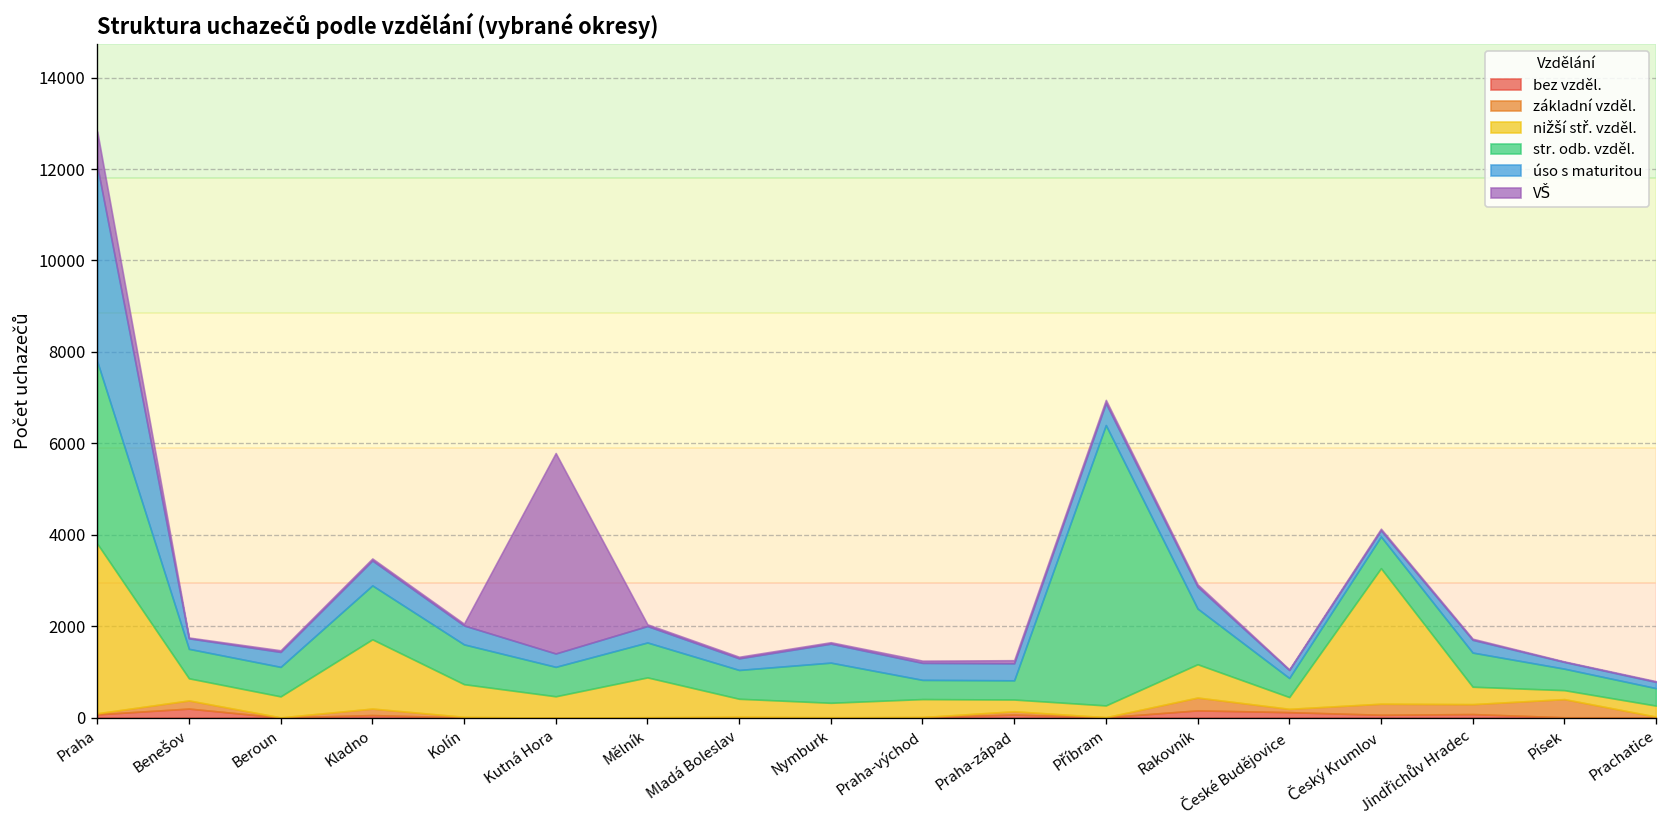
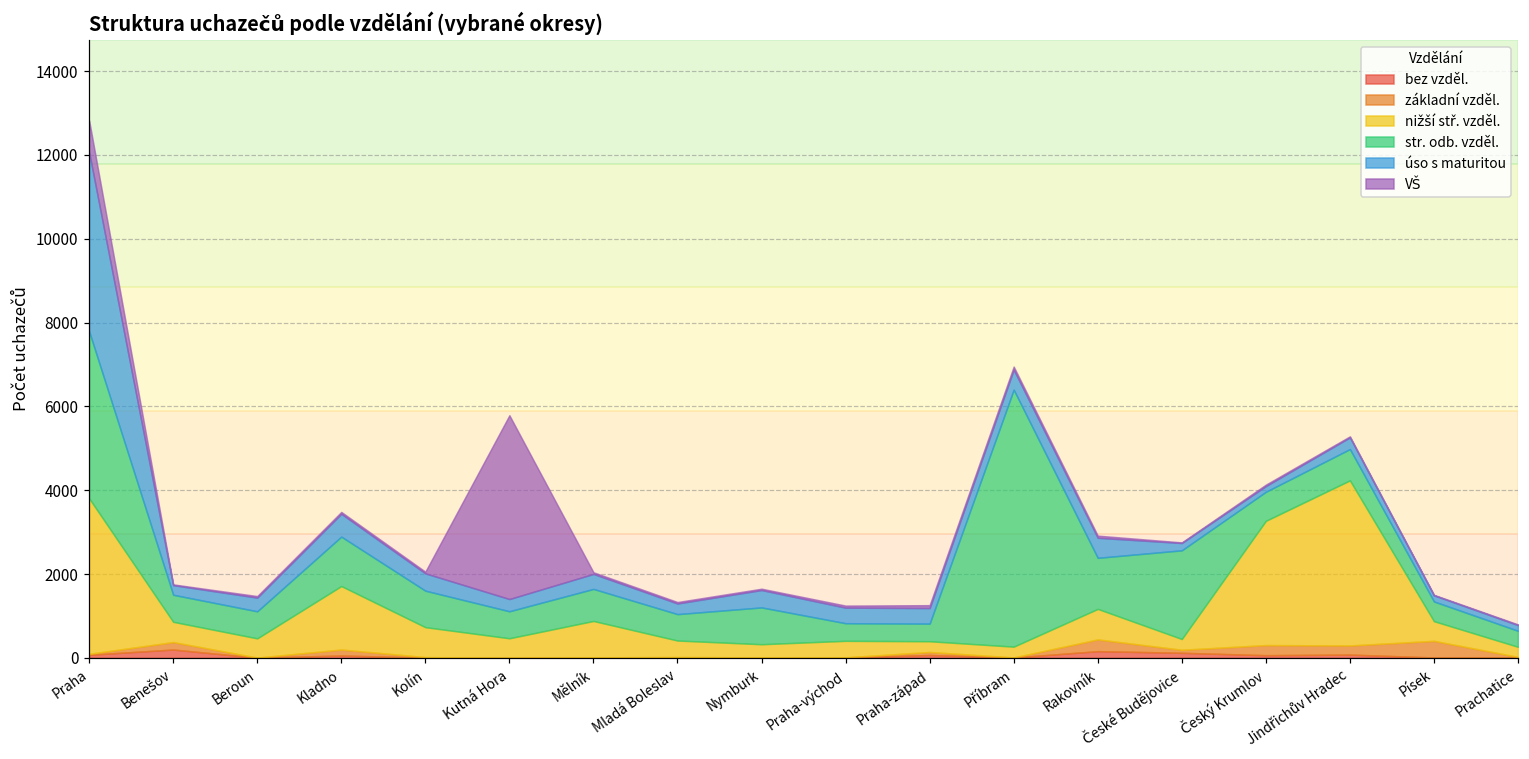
  {
    "nižší stř. vzděl.": {
      "Praha": 3700,
      "Benešov": 500,
      "Beroun": 500,
      "Kladno": 1500,
      "Kolín": 700,
      "Kutná Hora": 500,
      "Mělník": 900,
      "Mladá Boleslav": 400,
      "Nymburk": 300,
      "Praha-východ": 400,
      "Praha-západ": 300,
      "Příbram": 300,
      "Rakovník": 700,
      "České Budějovice": 300,
      "Český Krumlov": 3000,
-     "Jindřichův Hradec": 400,
-     "Písek": 200,
+     "Jindřichův Hradec": 3900,
+     "Písek": 500,
      "Prachatice": 200
    },
    "str. odb. vzděl.": {
      "Praha": 4000,
      "Benešov": 600,
      "Beroun": 600,
      "Kladno": 1200,
      "Kolín": 900,
      "Kutná Hora": 600,
      "Mělník": 800,
      "Mladá Boleslav": 600,
      "Nymburk": 900,
      "Praha-východ": 400,
      "Praha-západ": 400,
      "Příbram": 6100,
      "Rakovník": 1200,
-     "České Budějovice": 400,
+     "České Budějovice": 2100,
      "Český Krumlov": 700,
      "Jindřichův Hradec": 700,
      "Písek": 500,
      "Prachatice": 400
    },
    "úso s maturitou": {
      "Praha": 4300,
      "Kutná Hora": 300,
      "Praha-západ": 400,
      "Příbram": 500
    },
    "VŠ": {
      "Praha": 800,
      "Kutná Hora": 4400,
      "Praha-západ": 100,
      "Příbram": 100
    }
  }
